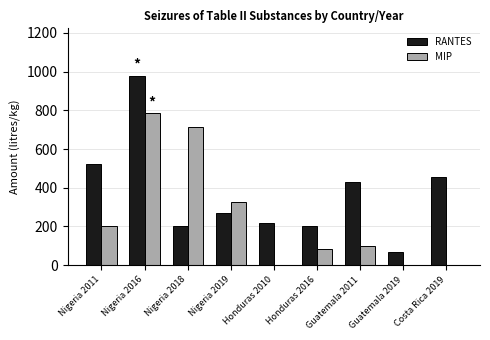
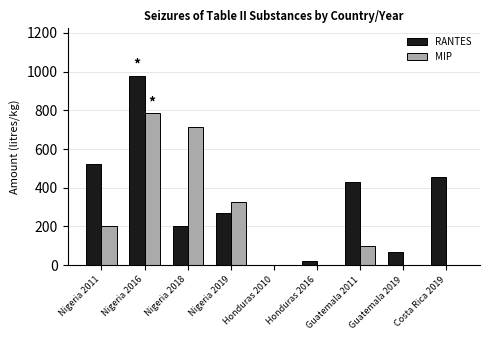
  {
    "RANTES": {
      "Nigeria 2011": 530,
      "Nigeria 2016": 980,
      "Nigeria 2018": 200,
      "Nigeria 2019": 270,
-     "Honduras 2010": 220,
-     "Honduras 2016": 200,
+     "Honduras 2010": 0,
+     "Honduras 2016": 20,
      "Guatemala 2011": 430,
      "Guatemala 2019": 70,
      "Costa Rica 2019": 450
    },
    "MIP": {
      "Nigeria 2011": 200,
      "Nigeria 2016": 790,
      "Nigeria 2018": 710,
      "Nigeria 2019": 330,
      "Honduras 2010": 0,
-     "Honduras 2016": 80,
+     "Honduras 2016": 0,
      "Guatemala 2011": 100,
      "Guatemala 2019": 0,
      "Costa Rica 2019": 0
    }
  }
